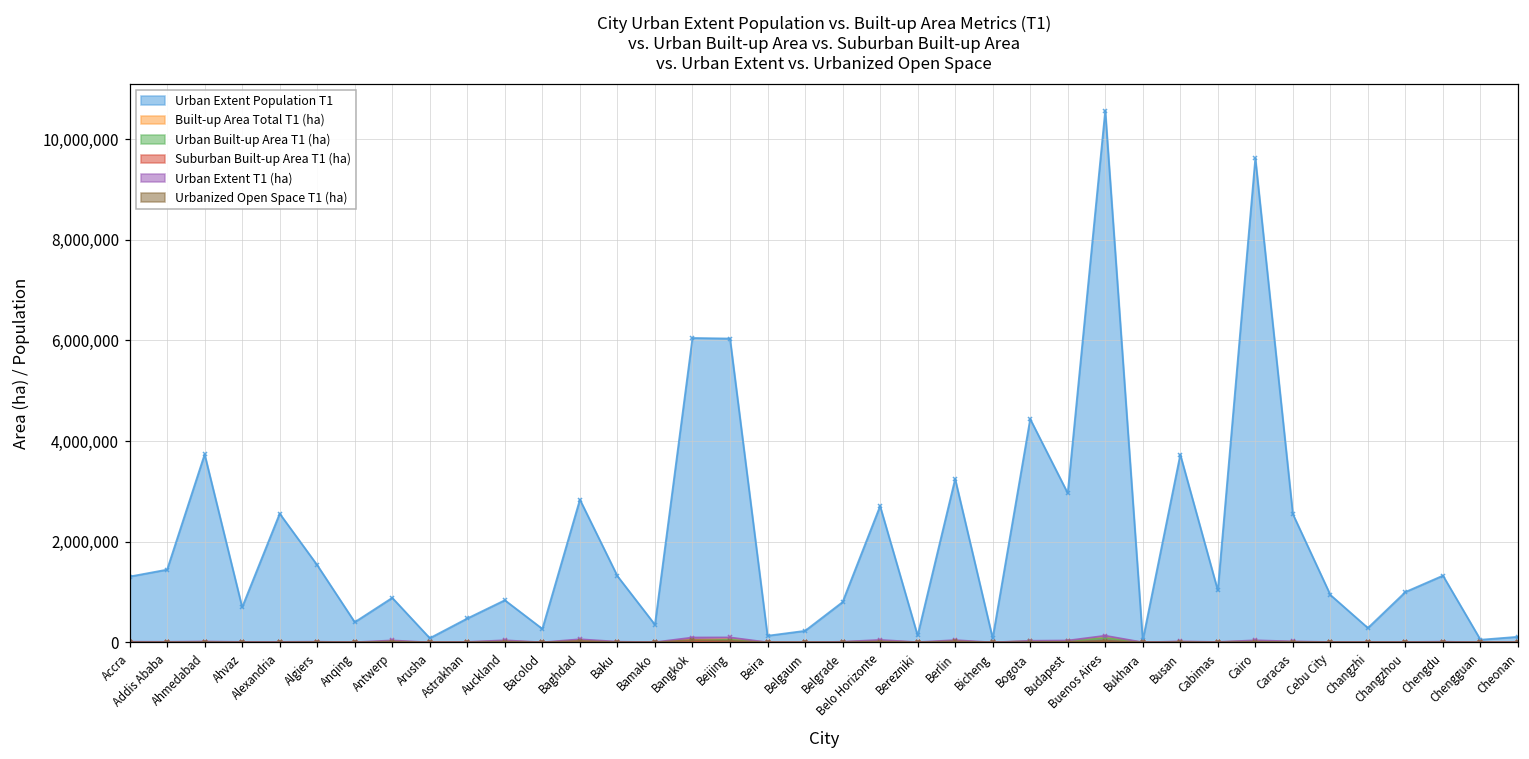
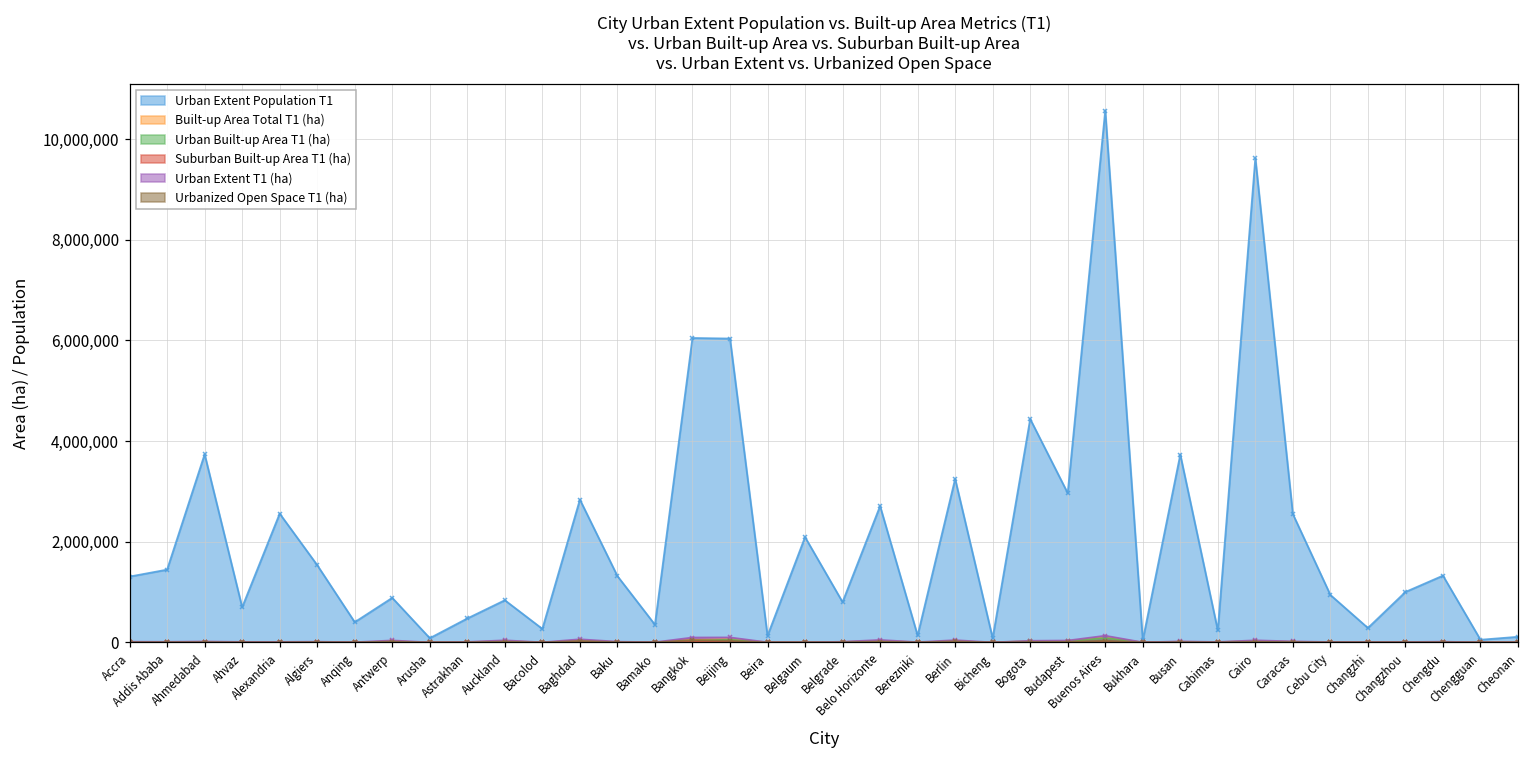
  {
    "Urban Extent Population T1": {
      "Accra": "1,300,000",
      "Addis Ababa": "1,400,000",
      "Ahmedabad": "3,700,000",
      "Ahvaz": "700,000",
      "Alexandria": "2,600,000",
      "Algiers": "1,500,000",
      "Anqing": "400,000",
      "Antwerp": "900,000",
      "Arusha": "100,000",
      "Astrakhan": "500,000",
      "Auckland": "800,000",
      "Bacolod": "300,000",
      "Baghdad": "2,800,000",
      "Baku": "1,300,000",
      "Bamako": "400,000",
      "Bangkok": "6,000,000",
      "Beijing": "6,000,000",
      "Beira": "100,000",
-     "Belgaum": "200,000",
+     "Belgaum": "2,100,000",
      "Belgrade": "800,000",
      "Belo Horizonte": "2,700,000",
      "Berezniki": "100,000",
      "Berlin": "3,200,000",
      "Bicheng": "100,000",
      "Bogota": "4,400,000",
      "Budapest": "3,000,000",
      "Buenos Aires": "10,600,000",
      "Busan": "3,700,000",
-     "Cabimas": "1,000,000",
+     "Cabimas": "200,000",
      "Cairo": "9,600,000",
      "Caracas": "2,500,000",
      "Cebu City": "900,000",
      "Changzhi": "300,000",
      "Changzhou": "1,000,000",
      "Chengdu": "1,300,000",
      "Cheonan": "100,000"
    }
  }
